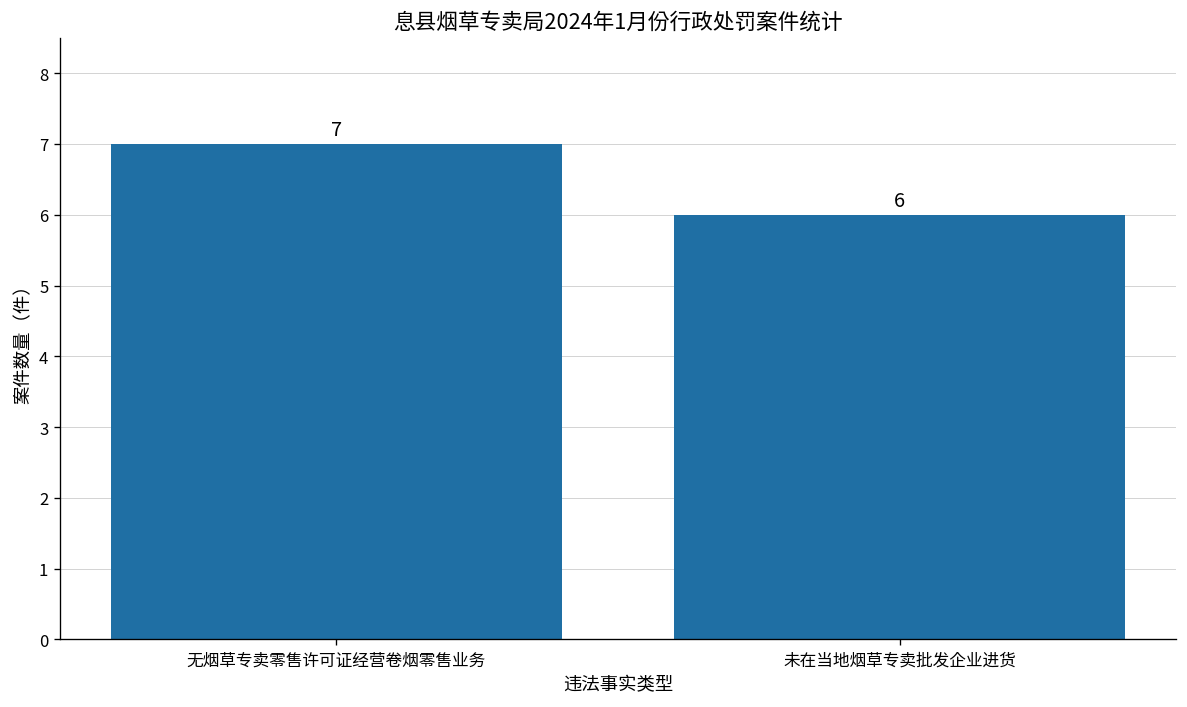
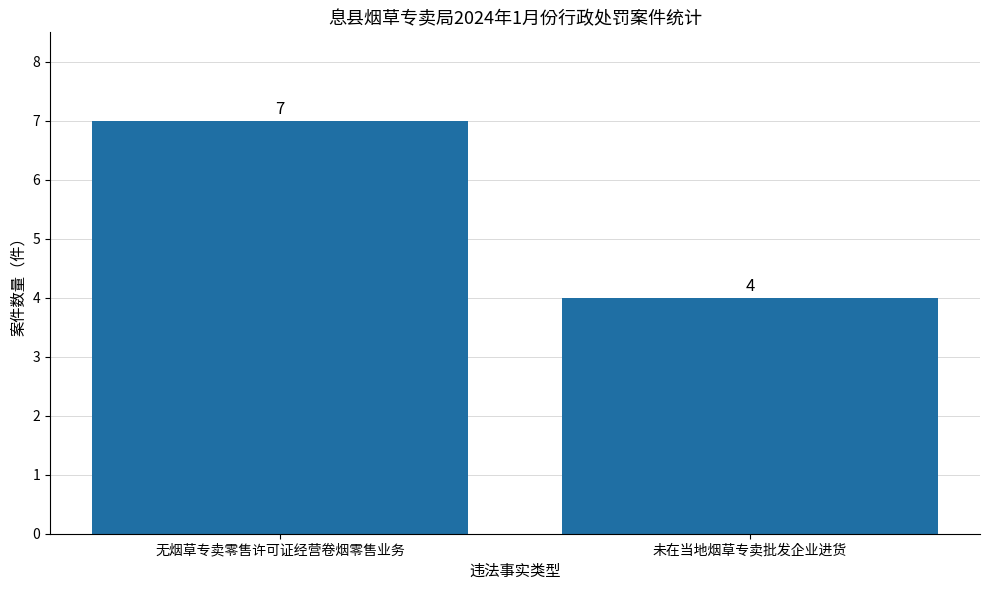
  {
    "无烟草专卖零售许可证经营卷烟零售业务": 7,
-   "未在当地烟草专卖批发企业进货": 6
+   "未在当地烟草专卖批发企业进货": 4
  }
